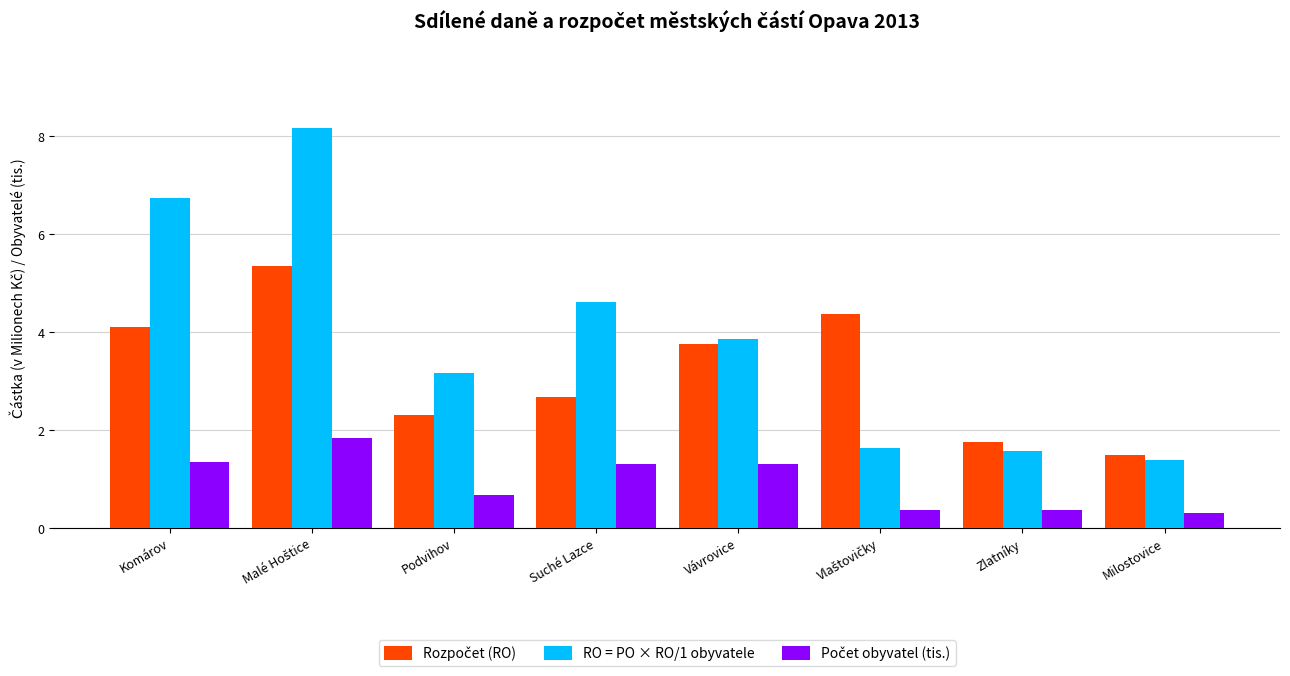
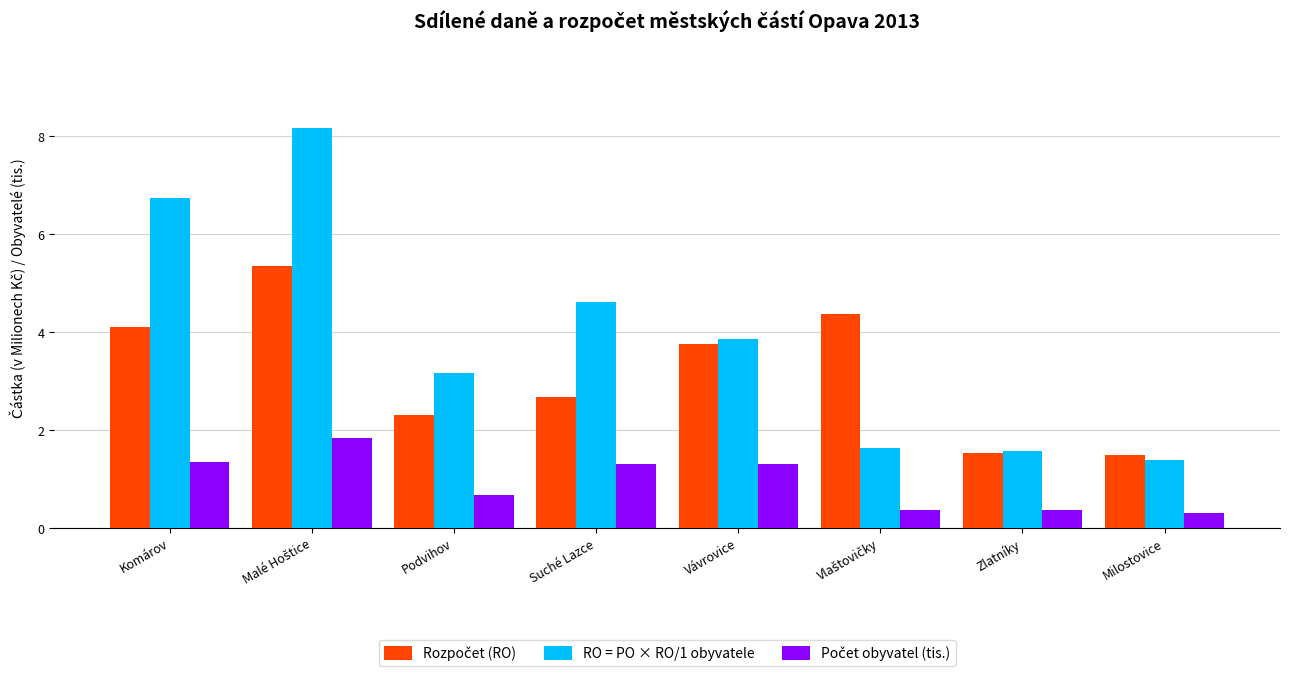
  {
    "Rozpočet (RO)": {
      "Komárov": 4.1,
      "Malé Hoštice": 5.4,
      "Podvihov": 2.3,
      "Suché Lazce": 2.7,
      "Vávrovice": 3.7,
      "Vlaštovičky": 4.4,
-     "Zlatníky": 1.8,
+     "Zlatníky": 1.5,
      "Milostovice": 1.5
    },
    "RO = PO × RO/1 obyvatele": {
      "Komárov": 6.7,
      "Malé Hoštice": 8.2,
      "Podvihov": 3.2,
      "Suché Lazce": 4.6,
      "Vávrovice": 3.8,
      "Vlaštovičky": 1.6,
      "Zlatníky": 1.6,
      "Milostovice": 1.4
    },
    "Počet obyvatel (tis.)": {
      "Komárov": 1.3,
      "Malé Hoštice": 1.8,
      "Podvihov": 0.7,
      "Suché Lazce": 1.3,
      "Vávrovice": 1.3,
      "Vlaštovičky": 0.4,
      "Zlatníky": 0.4,
      "Milostovice": 0.3
    }
  }
